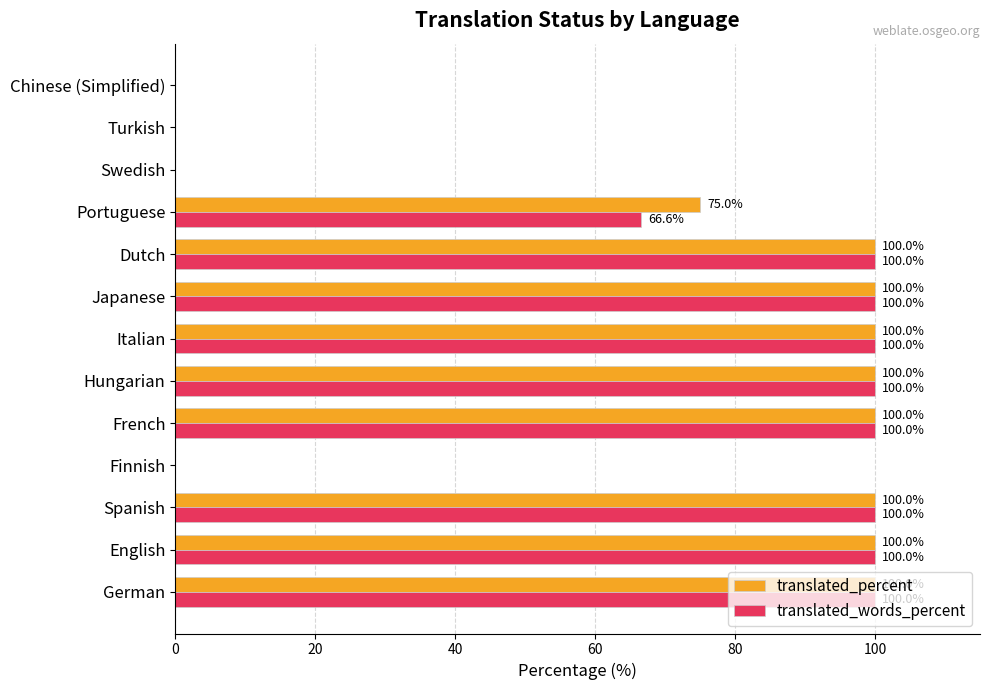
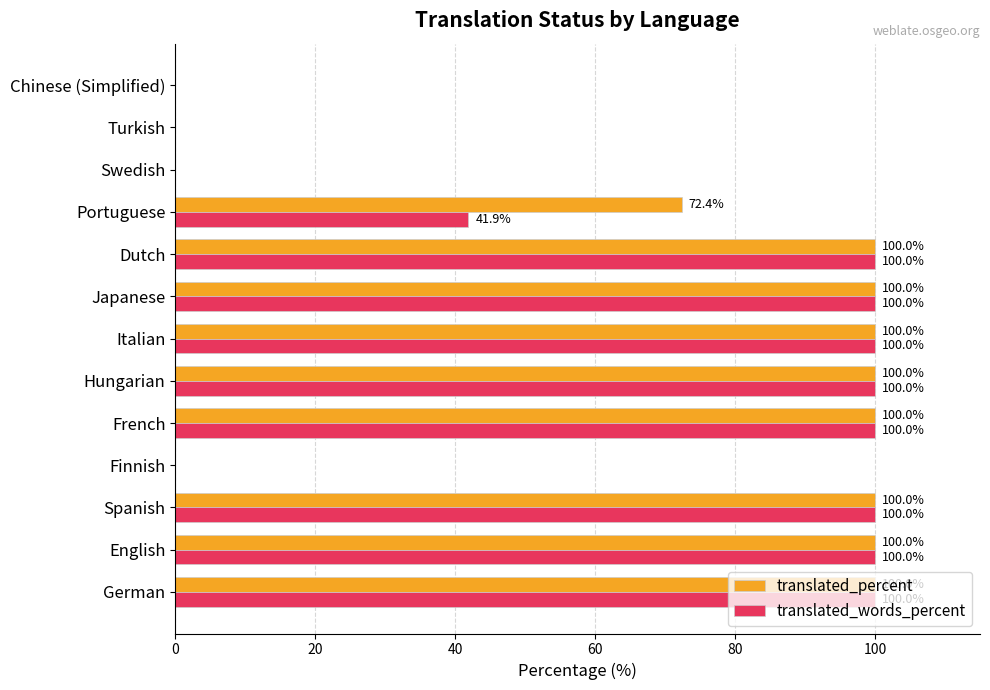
  {
    "translated_percent": {
-     "Portuguese": "75.0%",
+     "Portuguese": "72.4%",
      "Dutch": "100.0%",
      "Japanese": "100.0%",
      "Italian": "100.0%",
      "Hungarian": "100.0%",
      "French": "100.0%",
      "Spanish": "100.0%",
      "English": "100.0%"
    },
    "translated_words_percent": {
-     "Portuguese": "66.6%",
+     "Portuguese": "41.9%",
      "Dutch": "100.0%",
      "Japanese": "100.0%",
      "Italian": "100.0%",
      "Hungarian": "100.0%",
      "French": "100.0%",
      "Spanish": "100.0%",
      "English": "100.0%"
    }
  }
